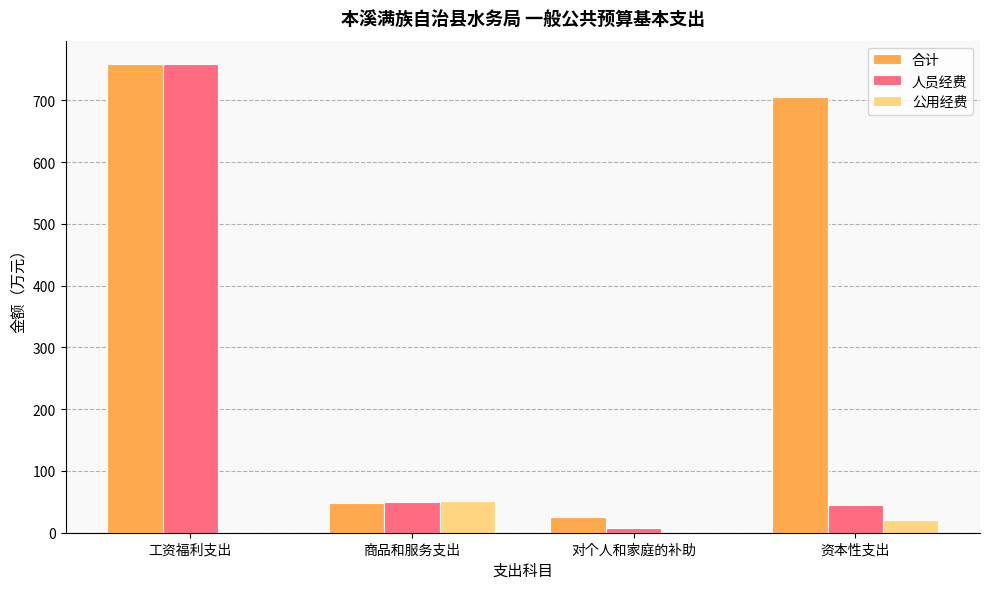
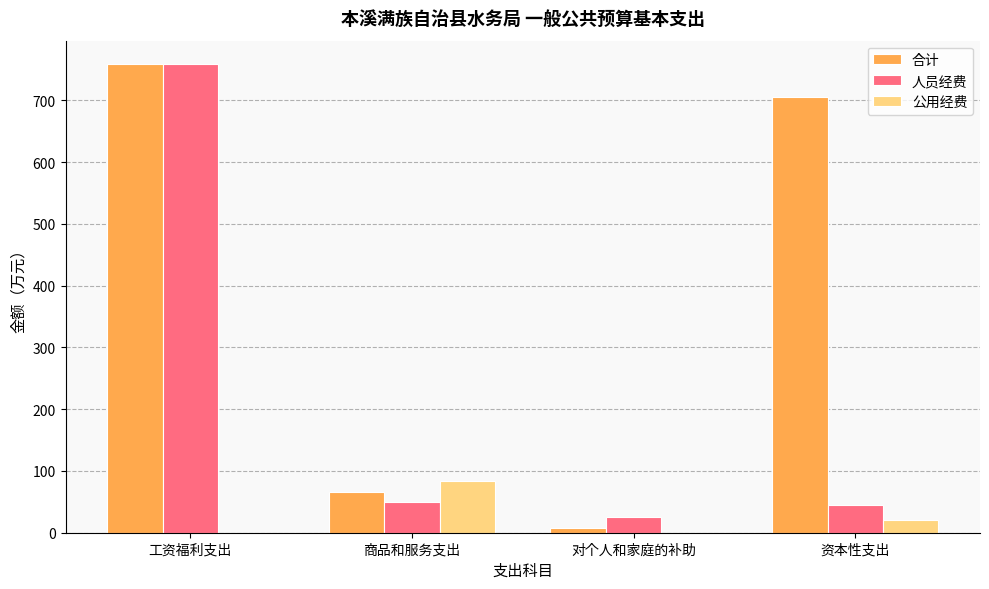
  {
    "合计": {
      "工资福利支出": 760,
-     "商品和服务支出": 50,
-     "对个人和家庭的补助": 20,
+     "商品和服务支出": 70,
+     "对个人和家庭的补助": 10,
      "资本性支出": 710
    },
    "人员经费": {
      "工资福利支出": 760,
      "商品和服务支出": 50,
-     "对个人和家庭的补助": 10,
+     "对个人和家庭的补助": 20,
      "资本性支出": 40
    },
    "公用经费": {
      "工资福利支出": 0,
-     "商品和服务支出": 50,
+     "商品和服务支出": 80,
      "对个人和家庭的补助": 0,
      "资本性支出": 20
    }
  }
